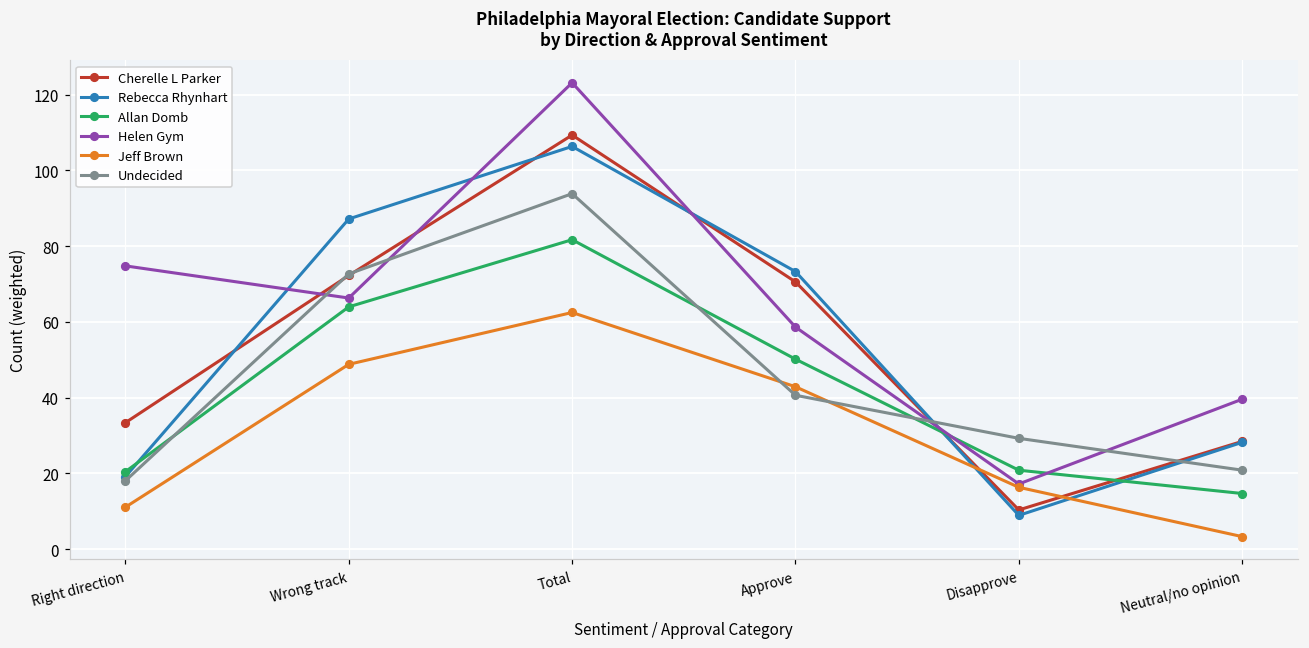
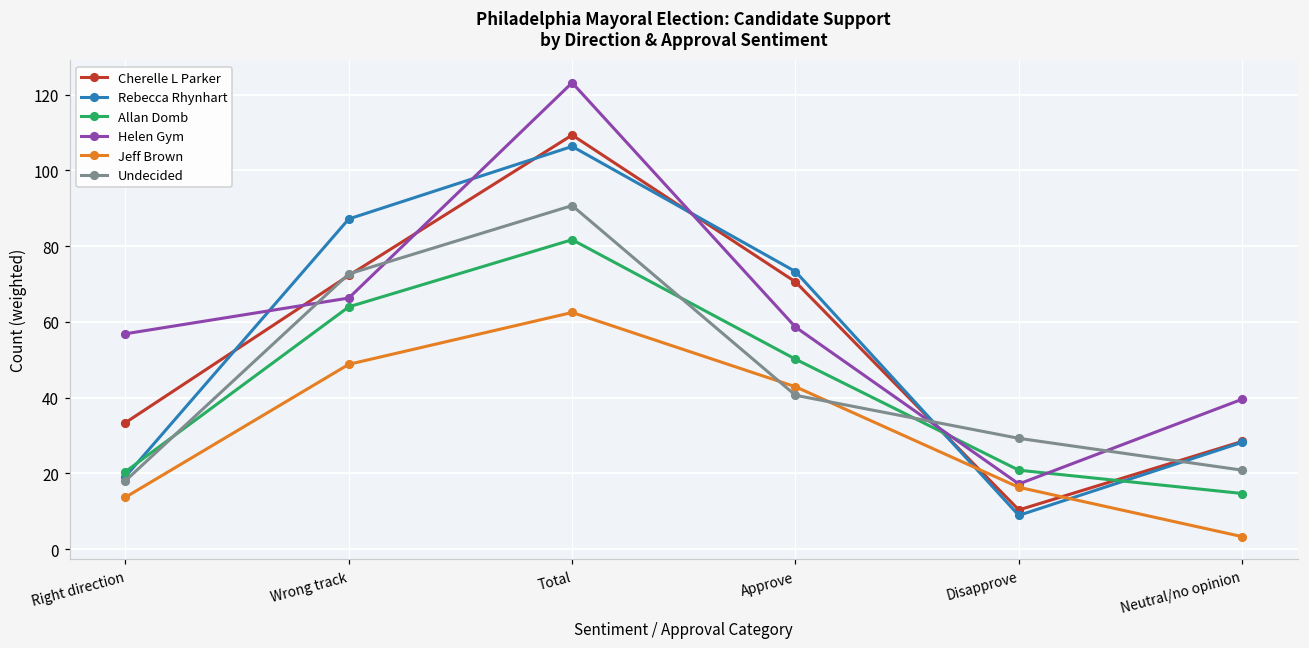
  {
    "Cherelle L Parker": {
      "Right direction": 33,
      "Total": 109,
      "Approve": 71,
      "Disapprove": 10
    },
    "Rebecca Rhynhart": {
      "Right direction": 19,
      "Wrong track": 87,
      "Total": 106,
      "Approve": 73,
      "Disapprove": 9
    },
    "Allan Domb": {
      "Right direction": 20,
      "Wrong track": 64,
      "Total": 82,
      "Approve": 50,
      "Disapprove": 21,
      "Neutral/no opinion": 15
    },
    "Helen Gym": {
-     "Right direction": 75,
+     "Right direction": 57,
      "Wrong track": 66,
      "Total": 123,
      "Approve": 59,
      "Disapprove": 17,
      "Neutral/no opinion": 40
    },
    "Jeff Brown": {
-     "Right direction": 11,
+     "Right direction": 14,
      "Wrong track": 49,
      "Total": 62,
      "Approve": 43,
      "Disapprove": 16,
      "Neutral/no opinion": 3
    },
    "Undecided": {
      "Right direction": 18,
-     "Total": 94,
+     "Total": 91,
      "Approve": 41,
      "Disapprove": 29,
      "Neutral/no opinion": 21
    }
  }
